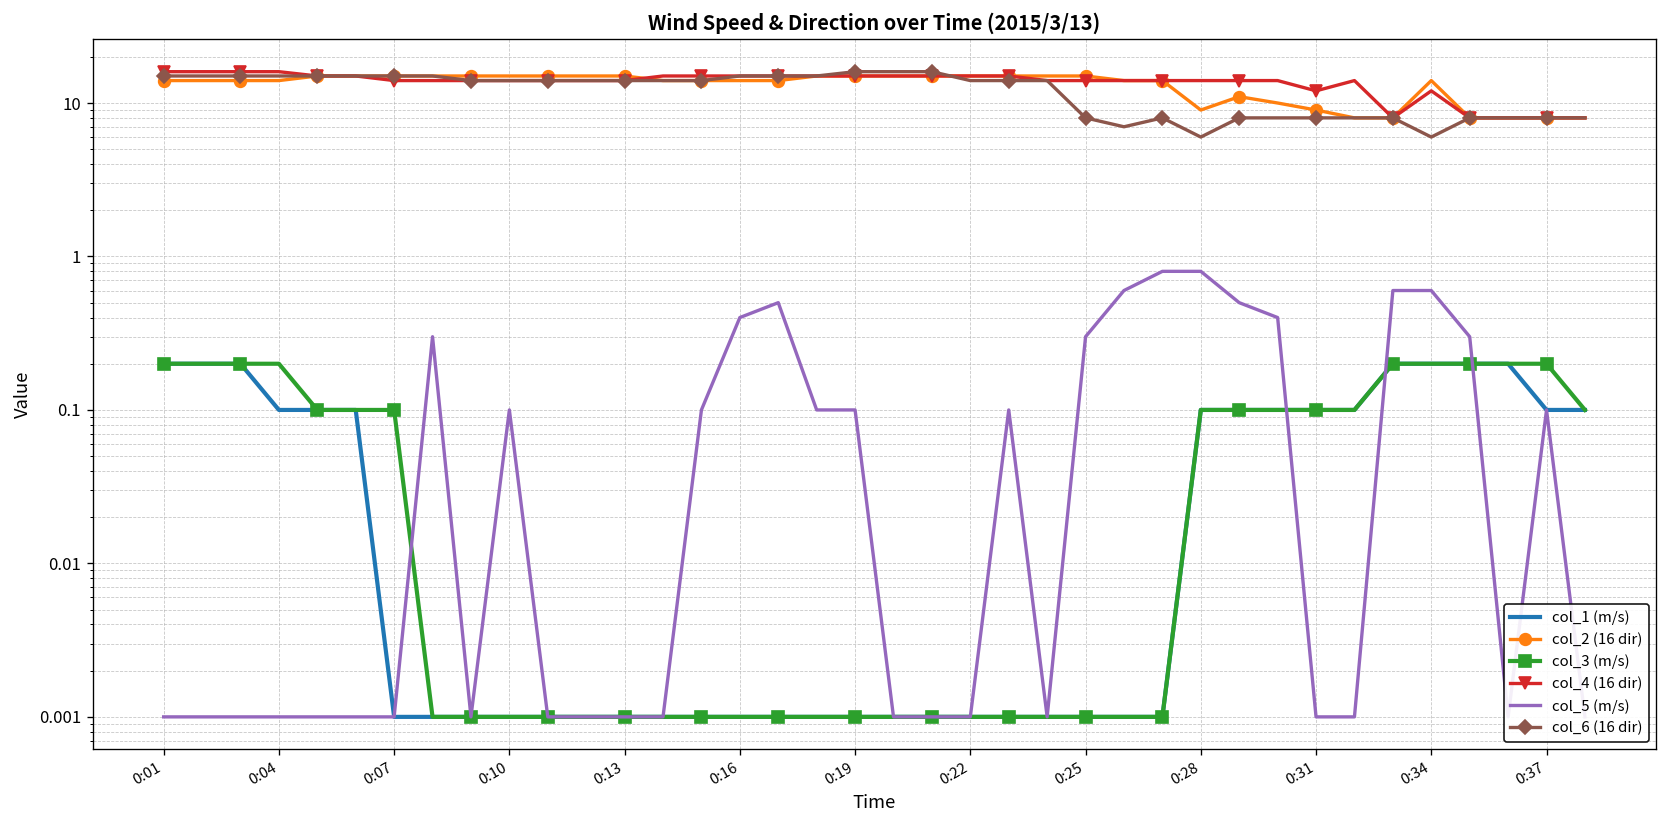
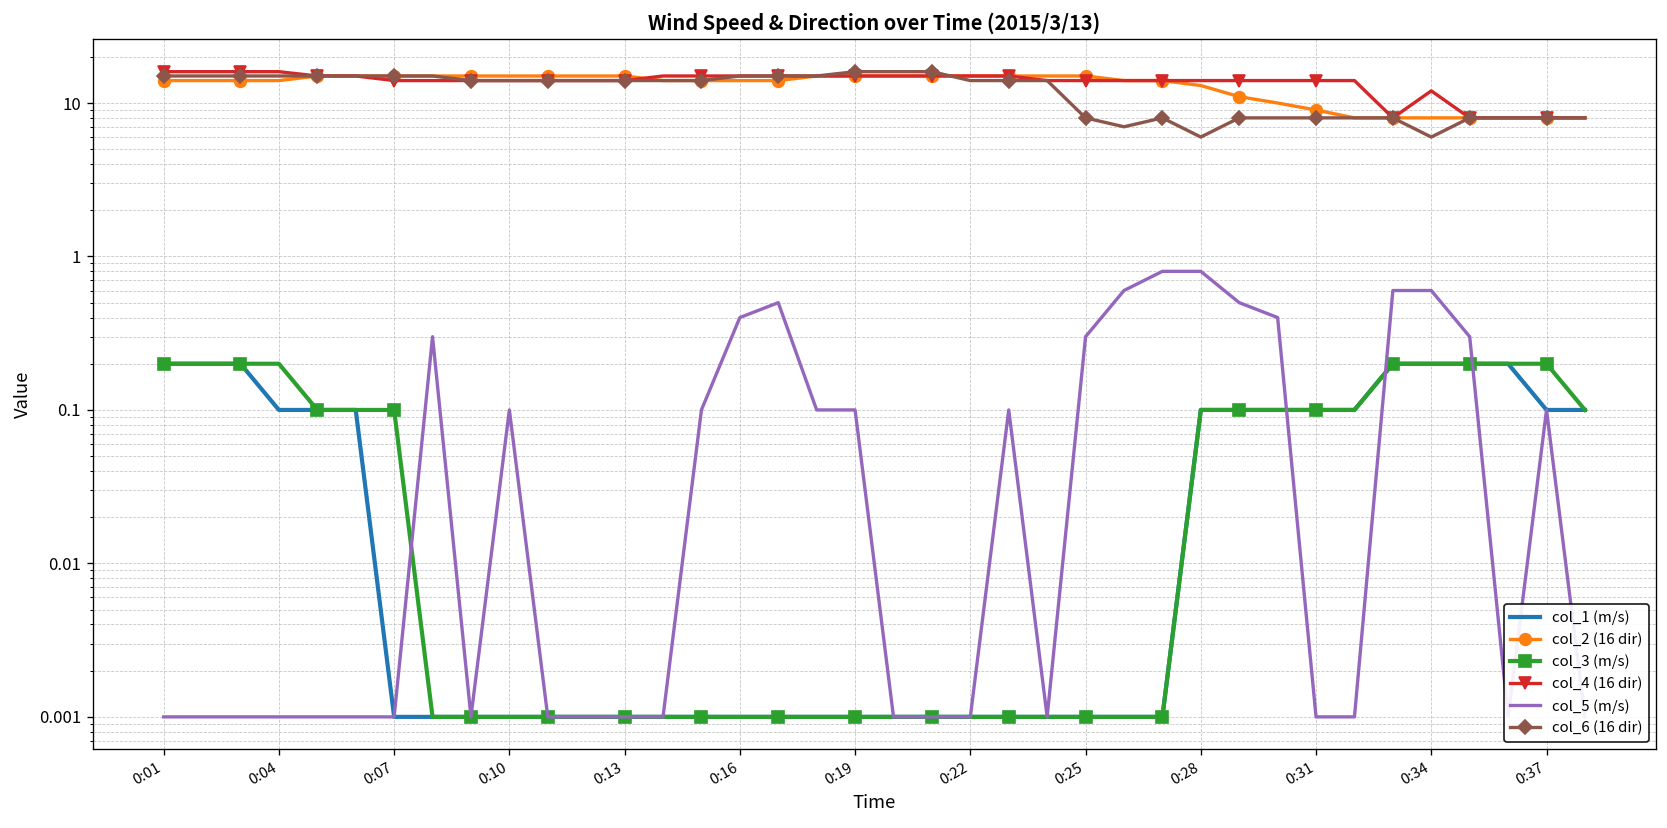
  {
    "col_1 (m/s)": {
      "0:04": 0.10
    },
    "col_2 (16 dir)": {
      "0:01": 14,
      "0:04": 14,
      "0:10": 15,
      "0:13": 15,
      "0:16": 14,
      "0:25": 15,
-     "0:28": 9,
+     "0:28": 13,
      "0:31": 9,
-     "0:34": 14
+     "0:34": 8
    },
    "col_3 (m/s)": {
      "0:04": 0.20,
      "0:07": 0.10,
      "0:37": 0.20
    },
    "col_4 (16 dir)": {
      "0:01": 16,
      "0:04": 16,
      "0:07": 14,
      "0:25": 14,
      "0:28": 14,
-     "0:31": 12,
+     "0:31": 14,
      "0:34": 12
    },
    "col_5 (m/s)": {
      "0:01": 0.0010,
      "0:04": 0.0010,
      "0:10": 0.10,
      "0:16": 0.40,
      "0:19": 0.10,
      "0:25": 0.30,
      "0:28": 0.8,
      "0:31": 0.0010,
      "0:34": 0.6
    },
    "col_6 (16 dir)": {
      "0:01": 15,
      "0:04": 15,
      "0:19": 16,
      "0:22": 14,
      "0:25": 8,
      "0:28": 6,
      "0:31": 8,
      "0:34": 6
    }
  }
